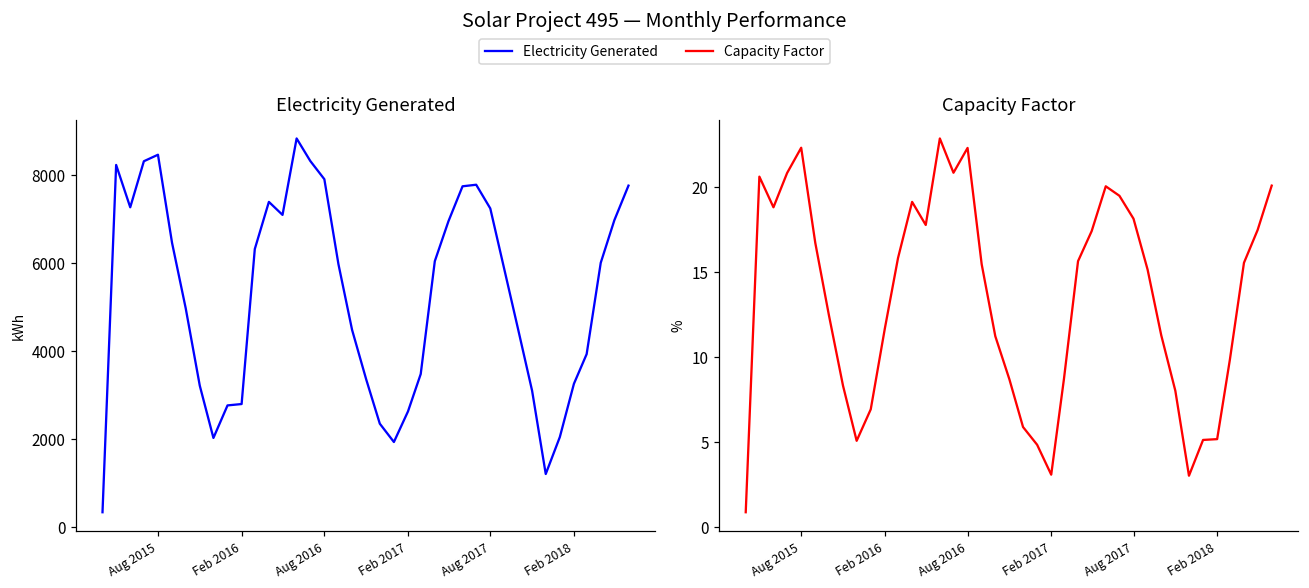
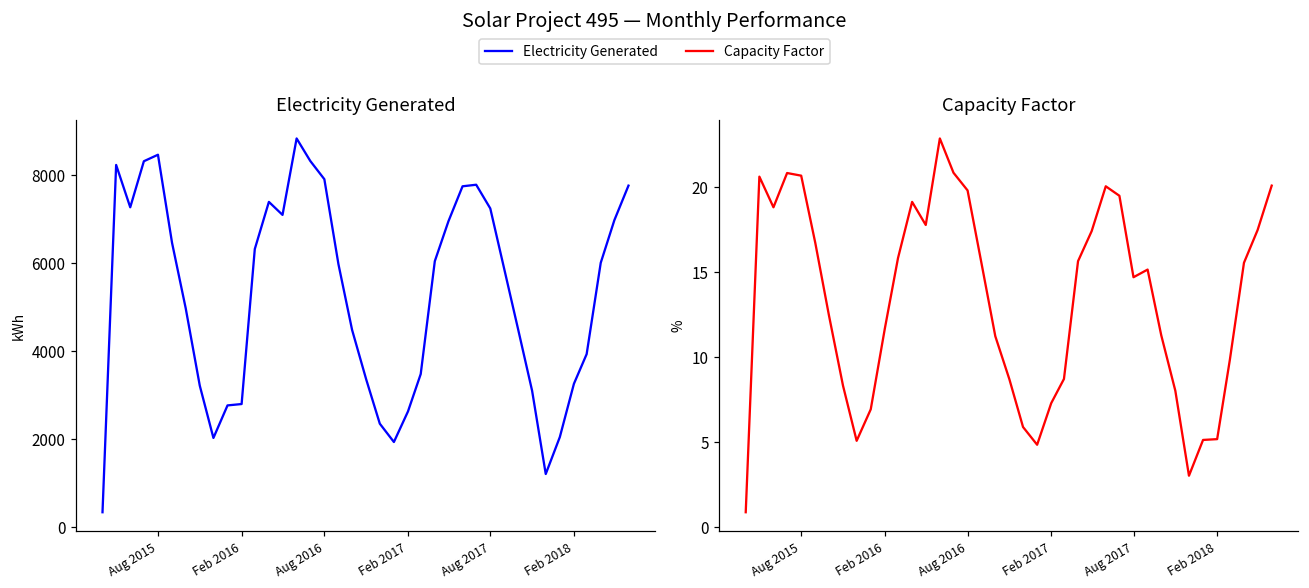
  {
    "Electricity Generated": {
      "Aug 2015": 8400,
      "Feb 2016": 2800,
      "Aug 2016": 7900,
      "Feb 2017": 2600,
      "Aug 2017": 7200,
      "Feb 2018": 3200
    },
    "Capacity Factor": {
-     "Aug 2015": 22.3,
+     "Aug 2015": 20.7,
      "Feb 2016": 11.7,
-     "Aug 2016": 22.3,
-     "Feb 2017": 3.1,
-     "Aug 2017": 18.1,
+     "Aug 2016": 19.8,
+     "Feb 2017": 7.3,
+     "Aug 2017": 14.7,
      "Feb 2018": 5.2
    }
  }
